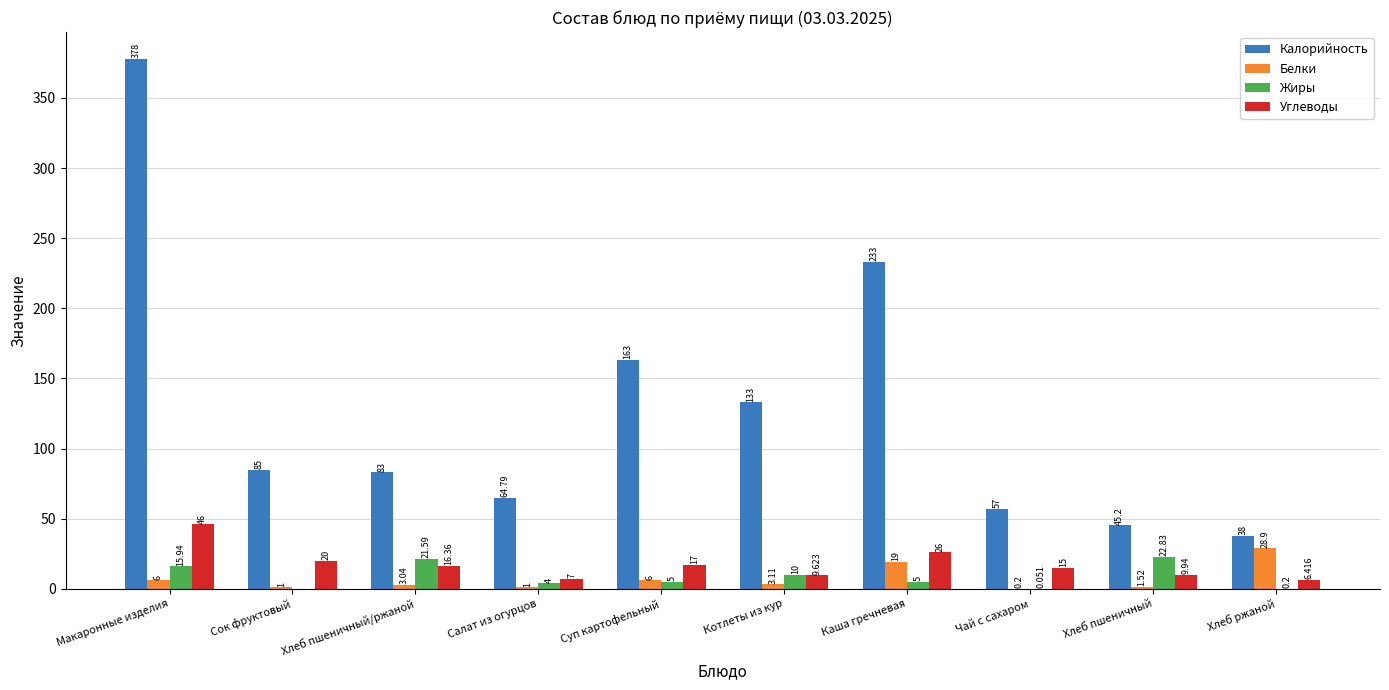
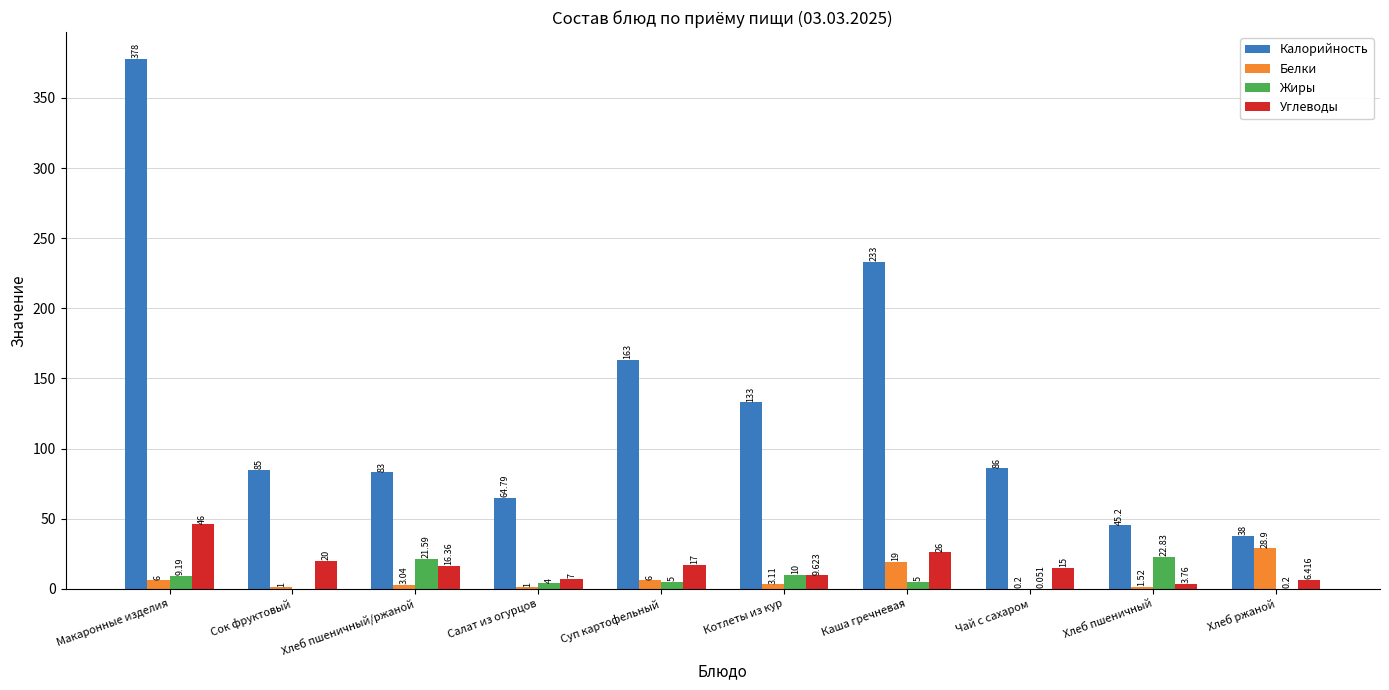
  {
    "Калорийность": {
      "Макаронные изделия": 378,
      "Сок фруктовый": 85,
      "Хлеб пшеничный/ржаной": 83,
      "Салат из огурцов": 64.79,
      "Суп картофельный": 163,
      "Котлеты из кур": 133,
      "Каша гречневая": 233,
-     "Чай с сахаром": 57,
+     "Чай с сахаром": 86,
      "Хлеб пшеничный": 45.2,
      "Хлеб ржаной": 38
    },
    "Белки": {
      "Макаронные изделия": 6,
      "Сок фруктовый": 1,
      "Хлеб пшеничный/ржаной": 3.04,
      "Салат из огурцов": 1,
      "Суп картофельный": 6,
      "Котлеты из кур": 3.11,
      "Каша гречневая": 19,
      "Чай с сахаром": 0.2,
      "Хлеб пшеничный": 1.52,
      "Хлеб ржаной": 28.9
    },
    "Жиры": {
-     "Макаронные изделия": 15.94,
+     "Макаронные изделия": 9.19,
      "Хлеб пшеничный/ржаной": 21.59,
      "Салат из огурцов": 4,
      "Суп картофельный": 5,
      "Котлеты из кур": 10,
      "Каша гречневая": 5,
      "Чай с сахаром": 0.051,
      "Хлеб пшеничный": 22.83,
      "Хлеб ржаной": 0.2
    },
    "Углеводы": {
      "Макаронные изделия": 46,
      "Сок фруктовый": 20,
      "Хлеб пшеничный/ржаной": 16.36,
      "Салат из огурцов": 7,
      "Суп картофельный": 17,
      "Котлеты из кур": 9.623,
      "Каша гречневая": 26,
      "Чай с сахаром": 15,
-     "Хлеб пшеничный": 9.94,
+     "Хлеб пшеничный": 3.76,
      "Хлеб ржаной": 6.416
    }
  }
